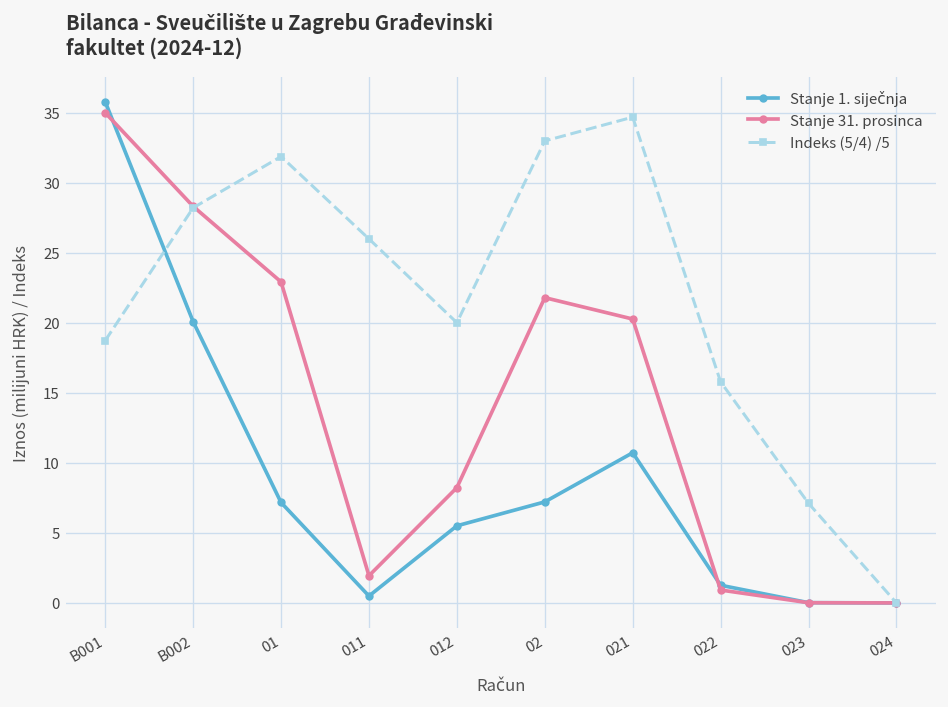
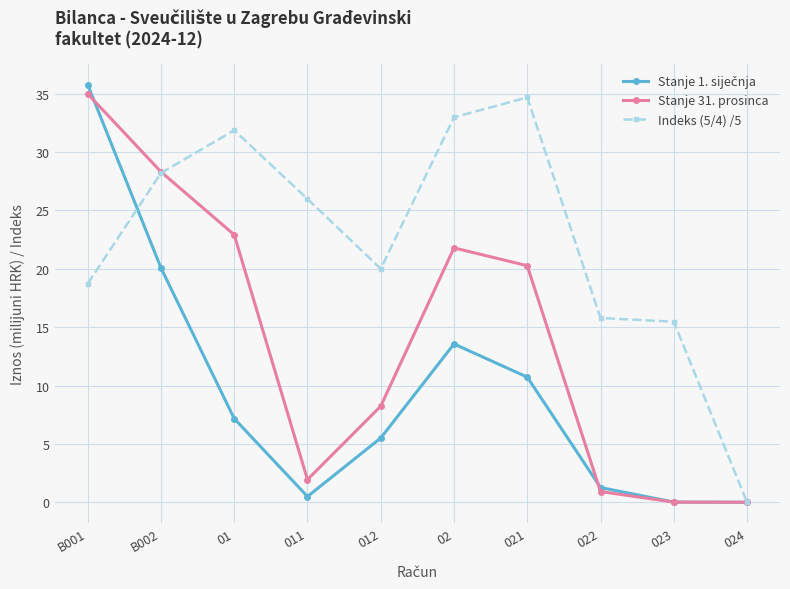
  {
    "Stanje 1. siječnja": {
      "B001": 35.8,
      "B002": 20.1,
      "01": 7.2,
      "011": 0.5,
      "012": 5.5,
-     "02": 7.2,
+     "02": 13.6,
      "021": 10.7,
      "022": 1.3
    },
    "Stanje 31. prosinca": {
      "B001": 35.0,
      "01": 22.9,
      "011": 1.9,
      "012": 8.2,
      "02": 21.8,
      "021": 20.3,
      "022": 0.9
    },
    "Indeks (5/4) /5": {
      "B001": 18.7,
      "01": 31.9,
      "011": 26.0,
      "012": 20.0,
      "02": 33.0,
      "021": 34.7,
      "022": 15.8,
-     "023": 7.1
+     "023": 15.5
    }
  }
